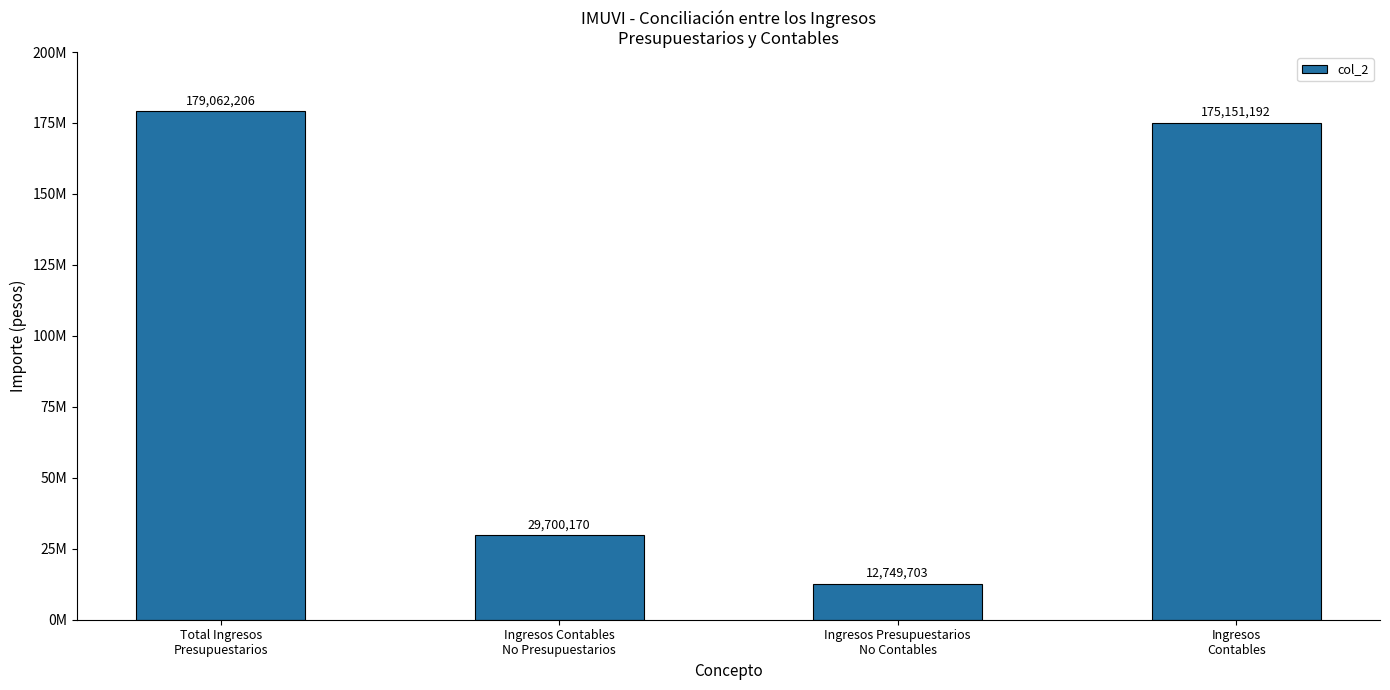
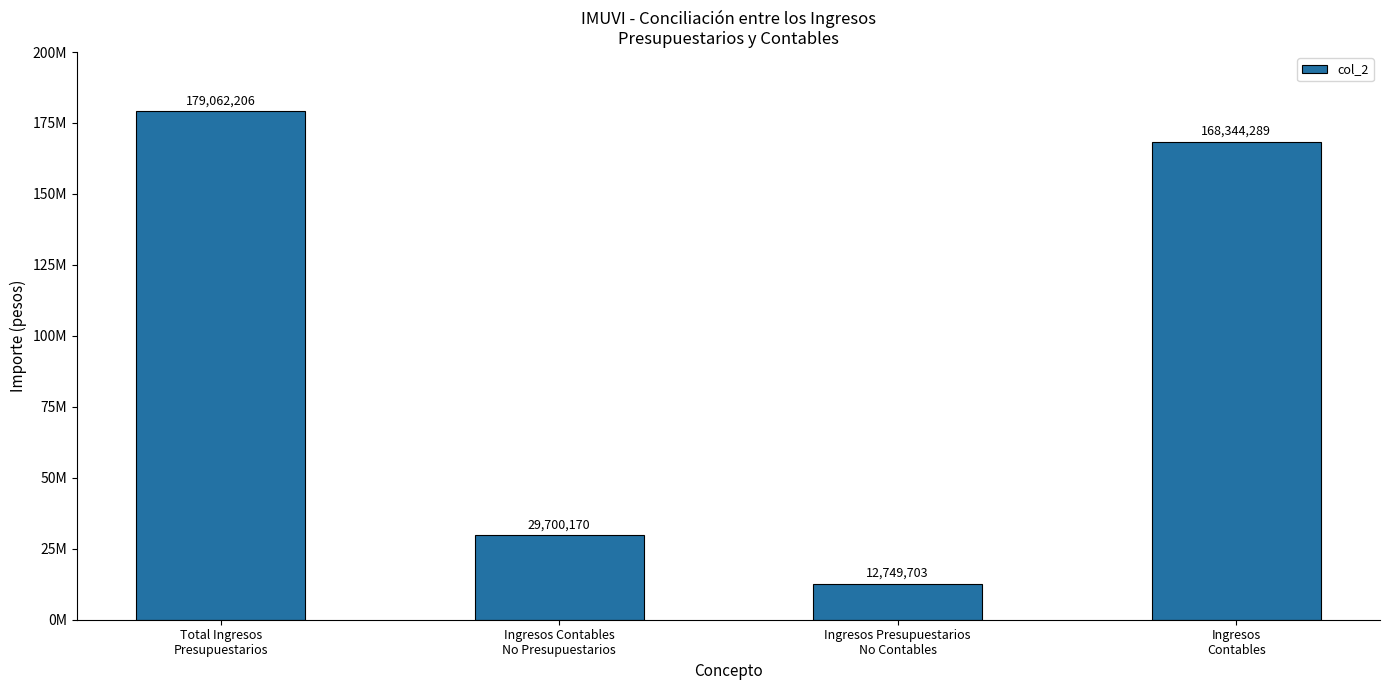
  {
    "Total Ingresos Presupuestarios": "179,062,206",
    "Ingresos Contables No Presupuestarios": "29,700,170",
    "Ingresos Presupuestarios No Contables": "12,749,703",
-   "Ingresos Contables": "175,151,192"
+   "Ingresos Contables": "168,344,289"
  }
